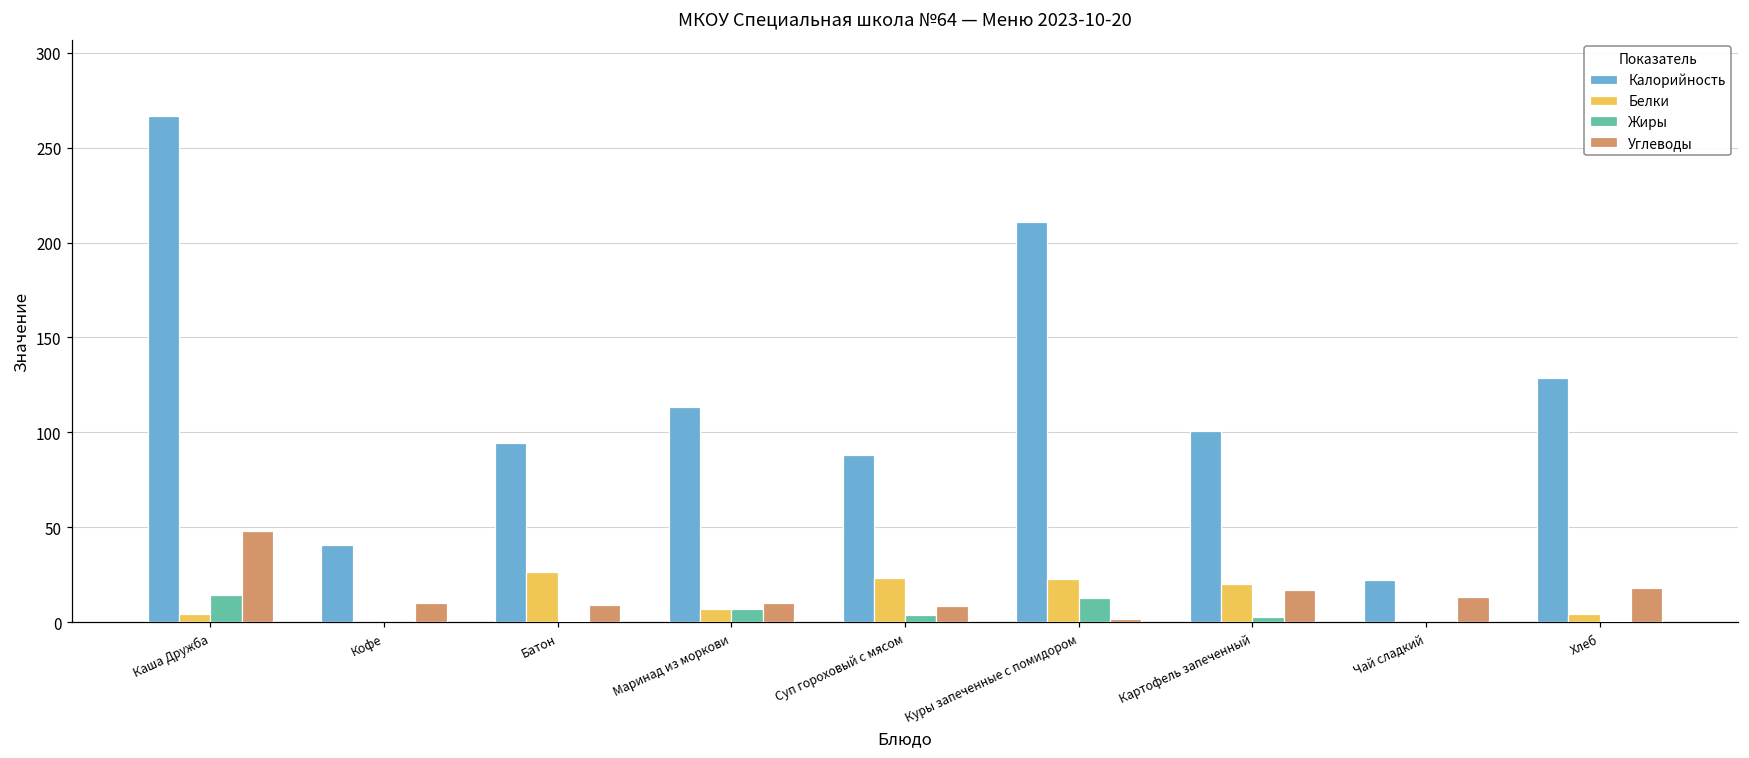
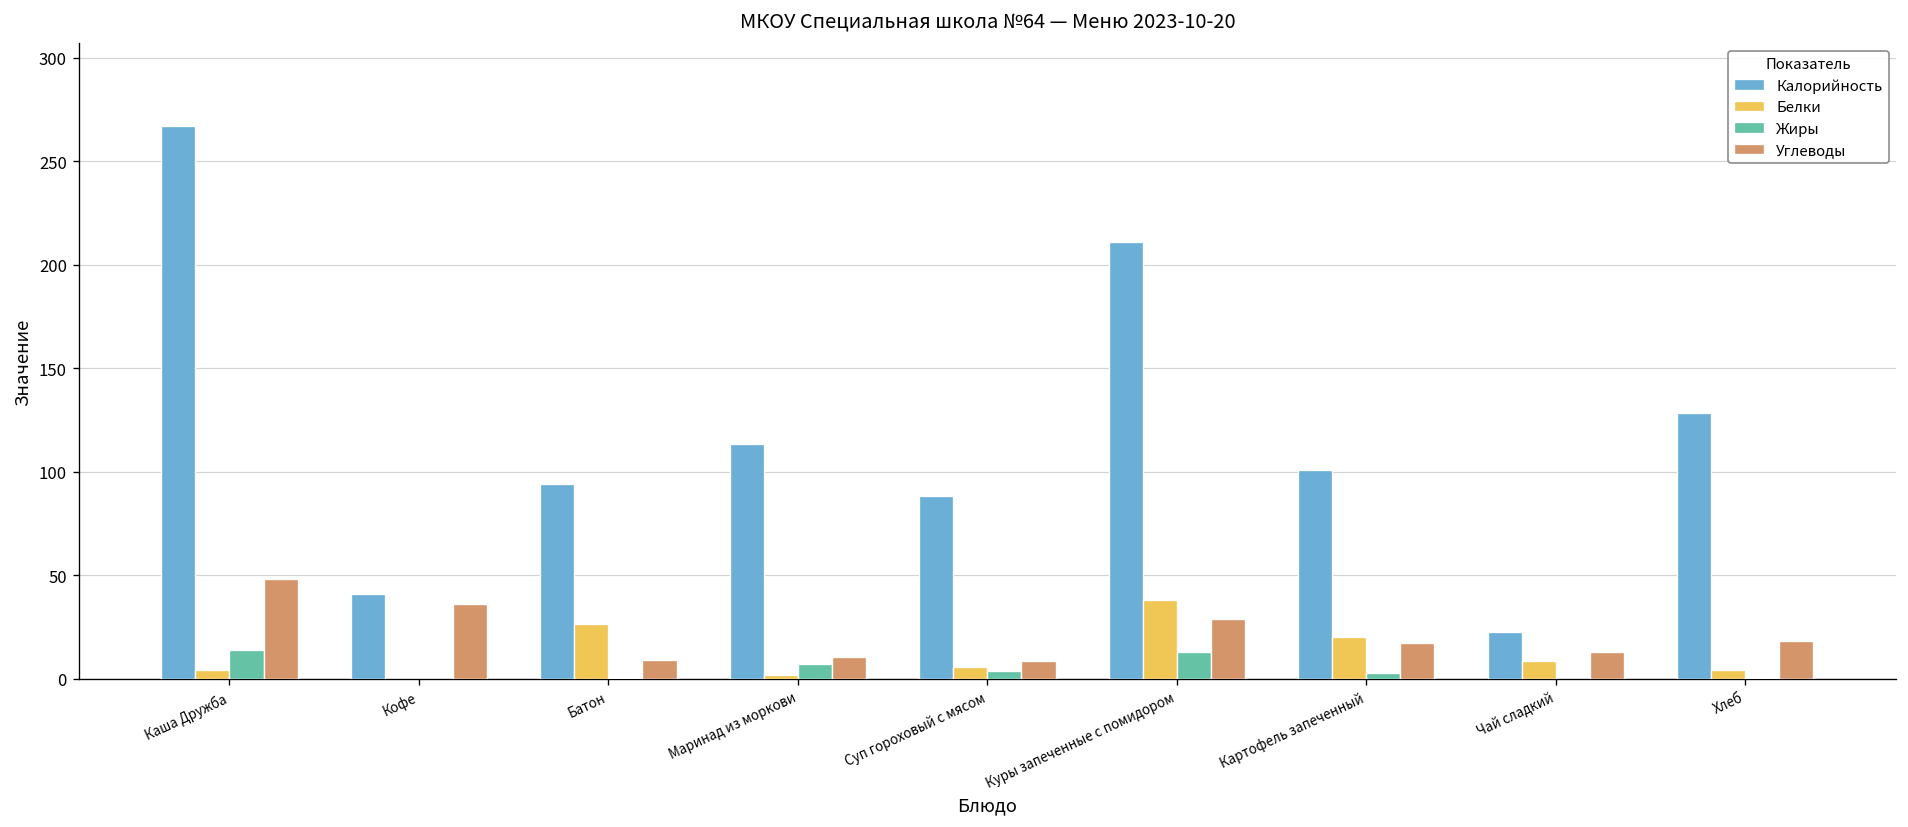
  {
    "Белки": {
      "Каша Дружба": 4,
      "Кофе": 0,
      "Батон": 27,
-     "Маринад из моркови": 7,
-     "Суп гороховый с мясом": 23,
-     "Куры запеченные с помидором": 23,
+     "Маринад из моркови": 2,
+     "Суп гороховый с мясом": 6,
+     "Куры запеченные с помидором": 38,
      "Картофель запеченный": 20,
-     "Чай сладкий": 0,
+     "Чай сладкий": 9,
      "Хлеб": 4
    },
    "Углеводы": {
      "Каша Дружба": 48,
-     "Кофе": 10,
+     "Кофе": 36,
      "Батон": 9,
      "Маринад из моркови": 10,
      "Суп гороховый с мясом": 9,
-     "Куры запеченные с помидором": 2,
+     "Куры запеченные с помидором": 29,
      "Картофель запеченный": 17,
      "Чай сладкий": 13,
      "Хлеб": 18
    }
  }
